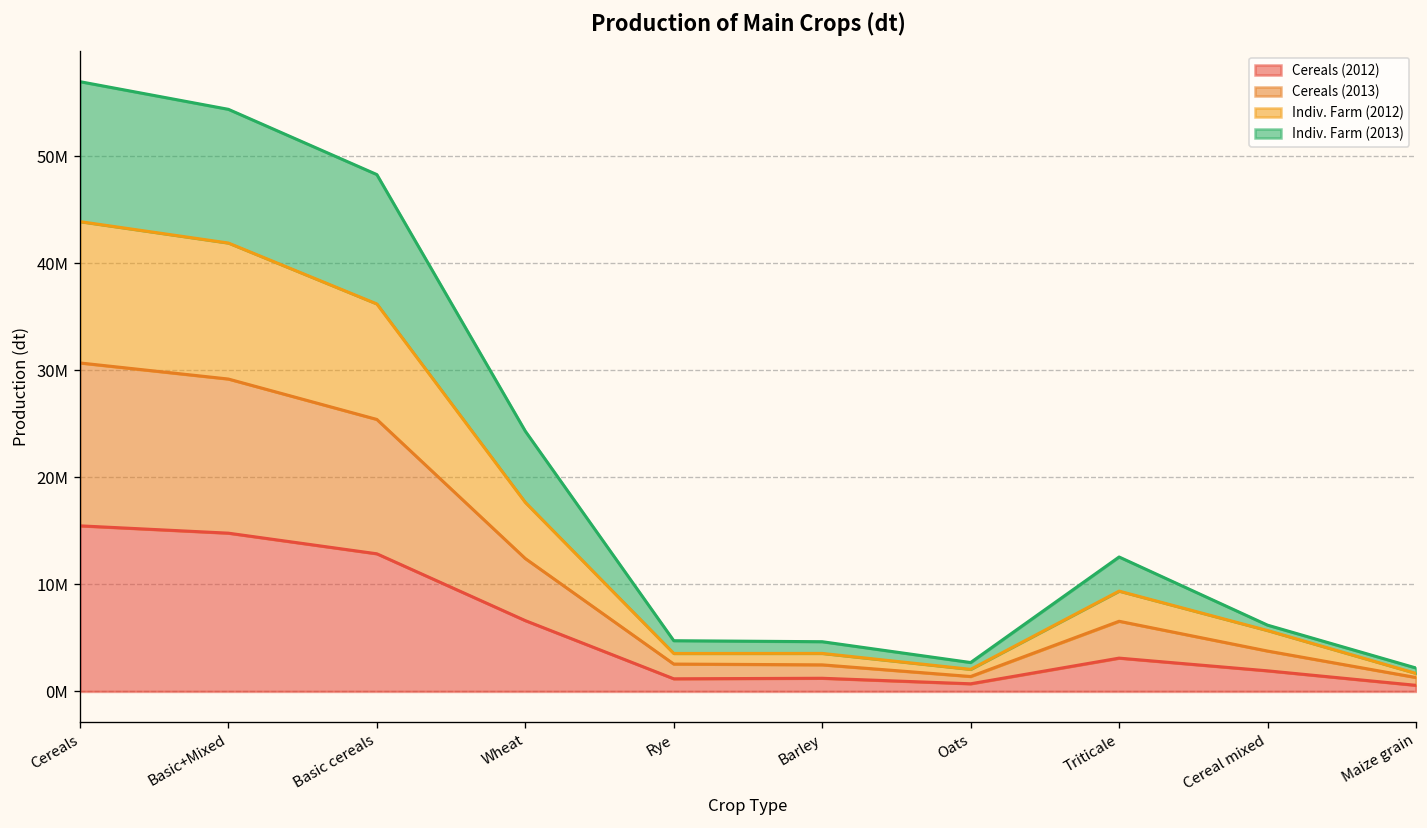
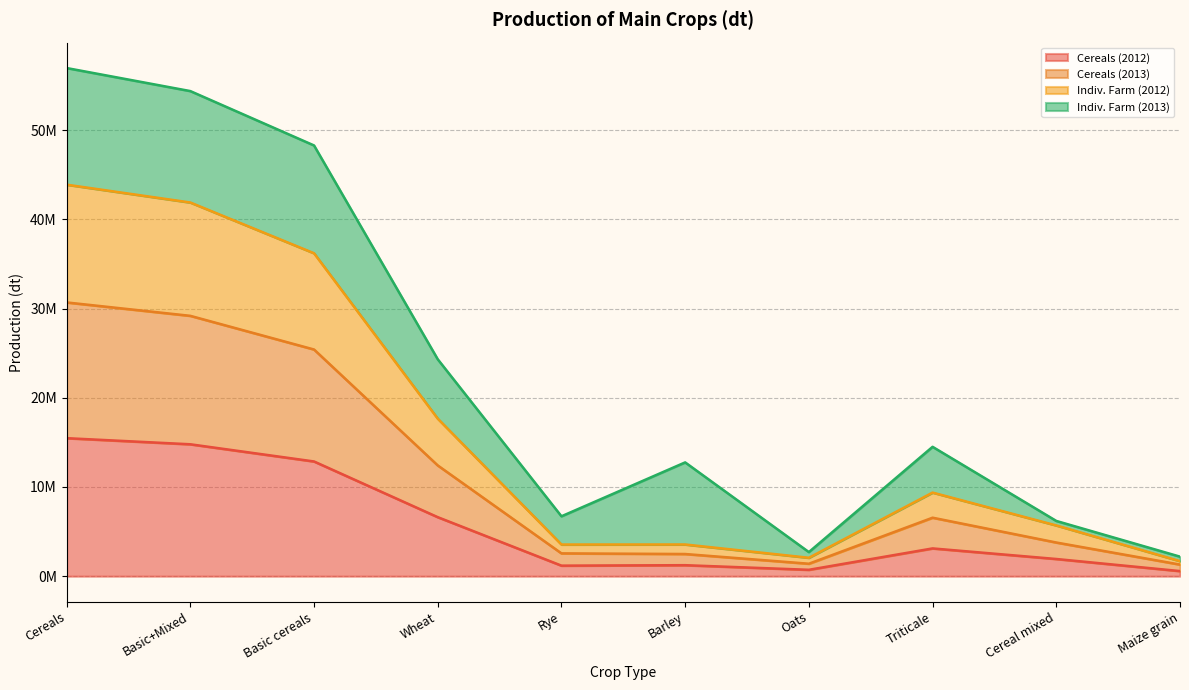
  {
    "Indiv. Farm (2013)": {
      "Cereals": 13000000,
      "Basic+Mixed": 12000000,
      "Basic cereals": 12000000,
      "Wheat": 7000000,
-     "Rye": 1000000,
-     "Barley": 1000000,
+     "Rye": 3000000,
+     "Barley": 9000000,
      "Oats": 1000000,
-     "Triticale": 3000000,
+     "Triticale": 5000000,
      "Cereal mixed": 1000000,
      "Maize grain": 1000000
    }
  }
